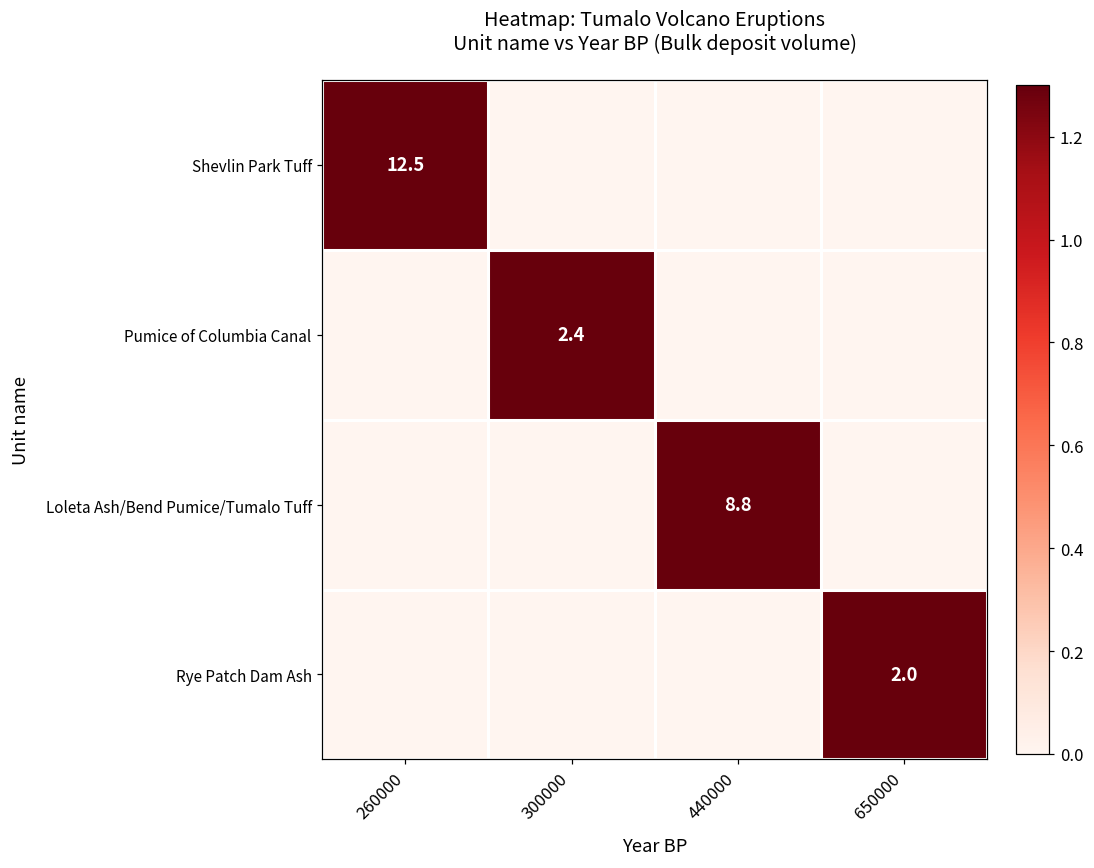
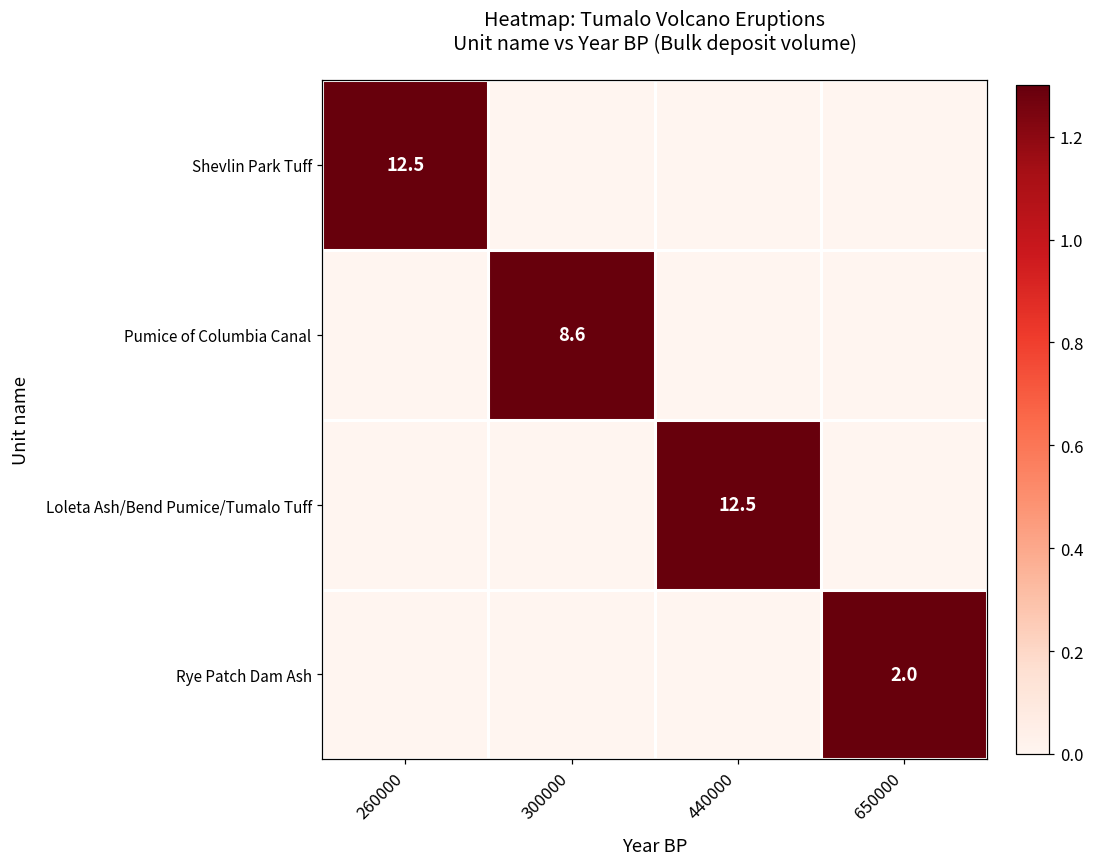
  {
    "Shevlin Park Tuff": {
      "260000": 12.5
    },
    "Pumice of Columbia Canal": {
-     "300000": 2.4
+     "300000": 8.6
    },
    "Loleta Ash/Bend Pumice/Tumalo Tuff": {
-     "440000": 8.8
+     "440000": 12.5
    },
    "Rye Patch Dam Ash": {
      "650000": 2.0
    }
  }
